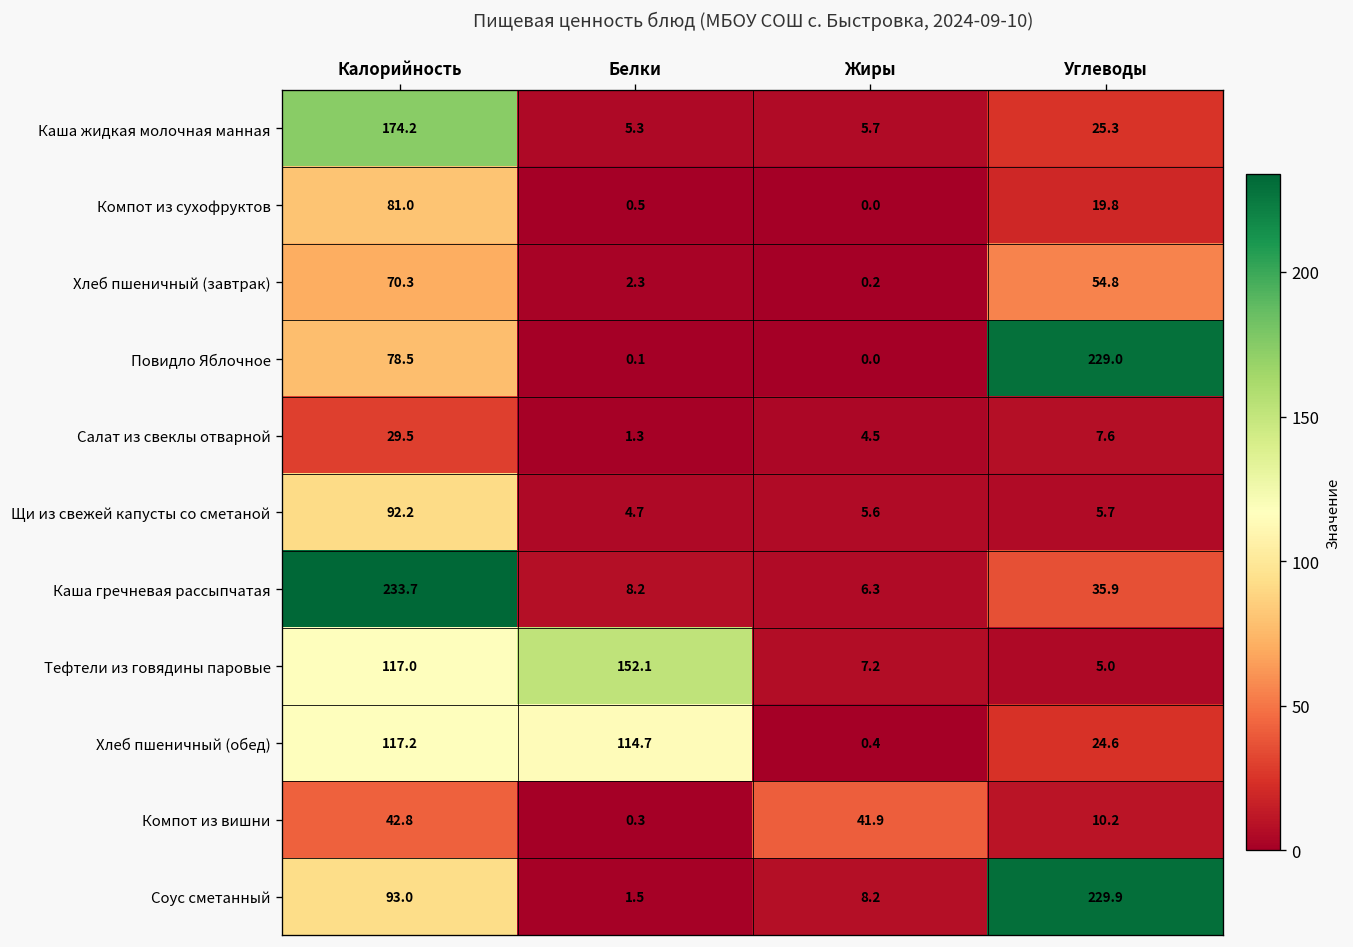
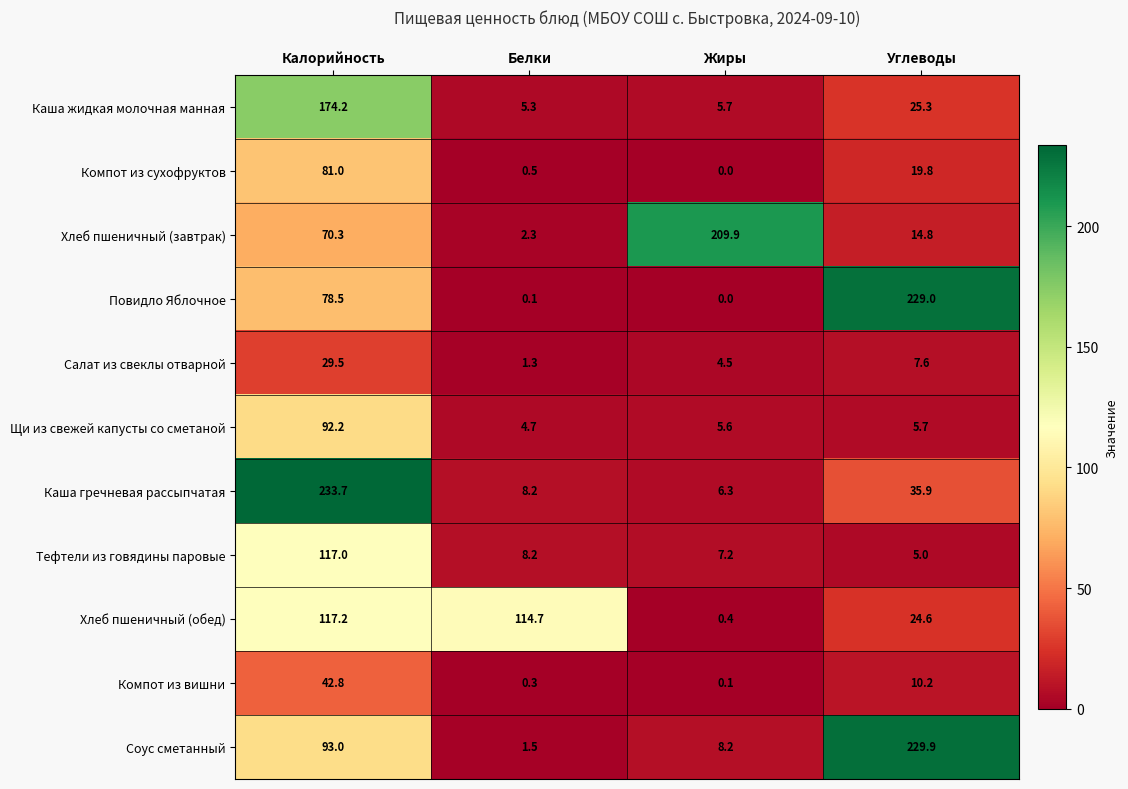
  {
    "Каша жидкая молочная манная": {
      "Калорийность": 174.2,
      "Белки": 5.3,
      "Жиры": 5.7,
      "Углеводы": 25.3
    },
    "Компот из сухофруктов": {
      "Калорийность": 81.0,
      "Белки": 0.5,
      "Жиры": 0.0,
      "Углеводы": 19.8
    },
    "Хлеб пшеничный (завтрак)": {
      "Калорийность": 70.3,
      "Белки": 2.3,
-     "Жиры": 0.2,
-     "Углеводы": 54.8
+     "Жиры": 209.9,
+     "Углеводы": 14.8
    },
    "Повидло Яблочное": {
      "Калорийность": 78.5,
      "Белки": 0.1,
      "Жиры": 0.0,
      "Углеводы": 229.0
    },
    "Салат из свеклы отварной": {
      "Калорийность": 29.5,
      "Белки": 1.3,
      "Жиры": 4.5,
      "Углеводы": 7.6
    },
    "Щи из свежей капусты со сметаной": {
      "Калорийность": 92.2,
      "Белки": 4.7,
      "Жиры": 5.6,
      "Углеводы": 5.7
    },
    "Каша гречневая рассыпчатая": {
      "Калорийность": 233.7,
      "Белки": 8.2,
      "Жиры": 6.3,
      "Углеводы": 35.9
    },
    "Тефтели из говядины паровые": {
      "Калорийность": 117.0,
-     "Белки": 152.1,
+     "Белки": 8.2,
      "Жиры": 7.2,
      "Углеводы": 5.0
    },
    "Хлеб пшеничный (обед)": {
      "Калорийность": 117.2,
      "Белки": 114.7,
      "Жиры": 0.4,
      "Углеводы": 24.6
    },
    "Компот из вишни": {
      "Калорийность": 42.8,
      "Белки": 0.3,
-     "Жиры": 41.9,
+     "Жиры": 0.1,
      "Углеводы": 10.2
    },
    "Соус сметанный": {
      "Калорийность": 93.0,
      "Белки": 1.5,
      "Жиры": 8.2,
      "Углеводы": 229.9
    }
  }
